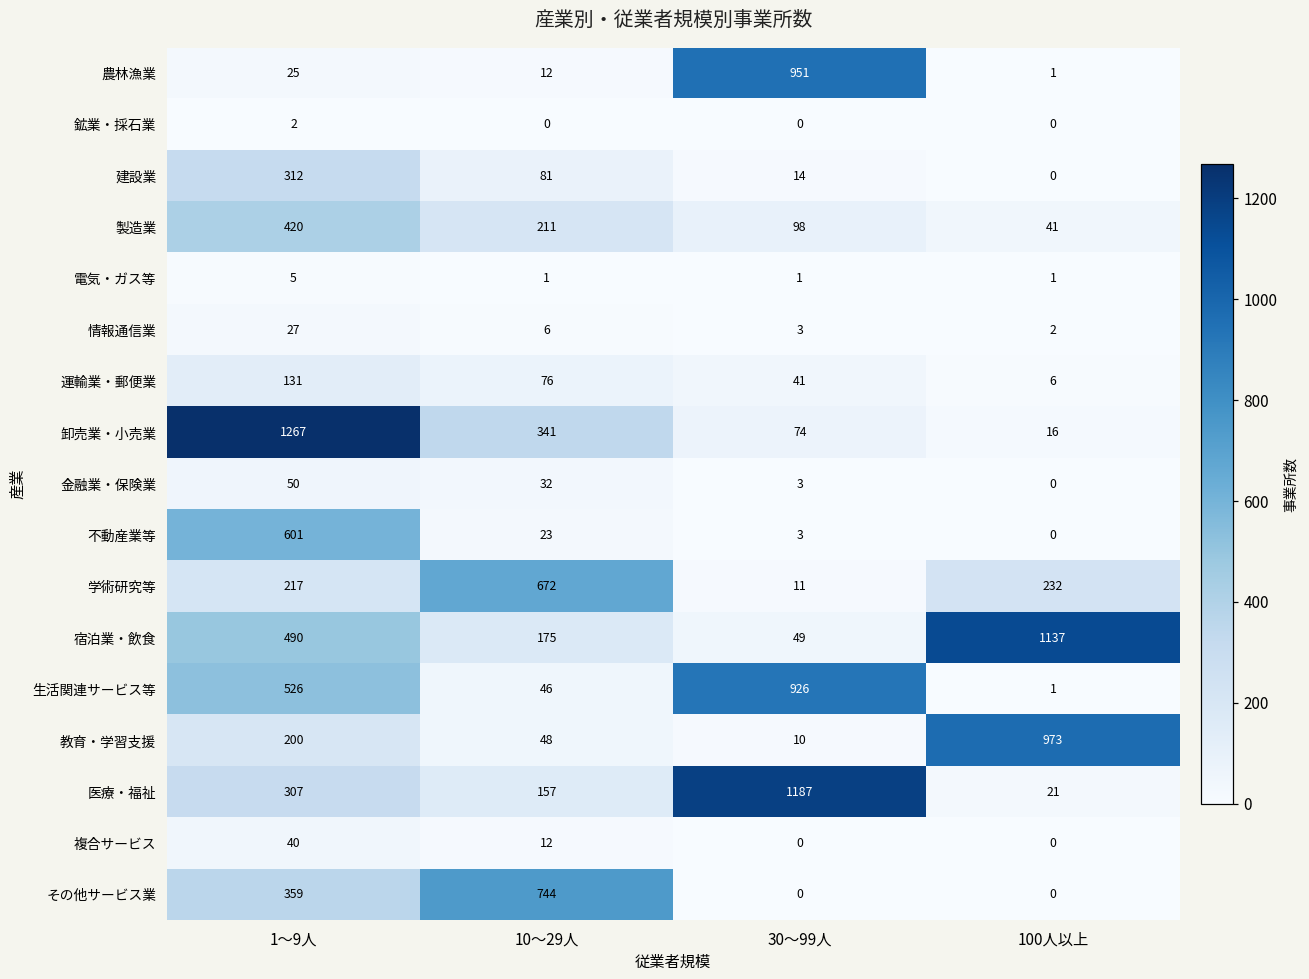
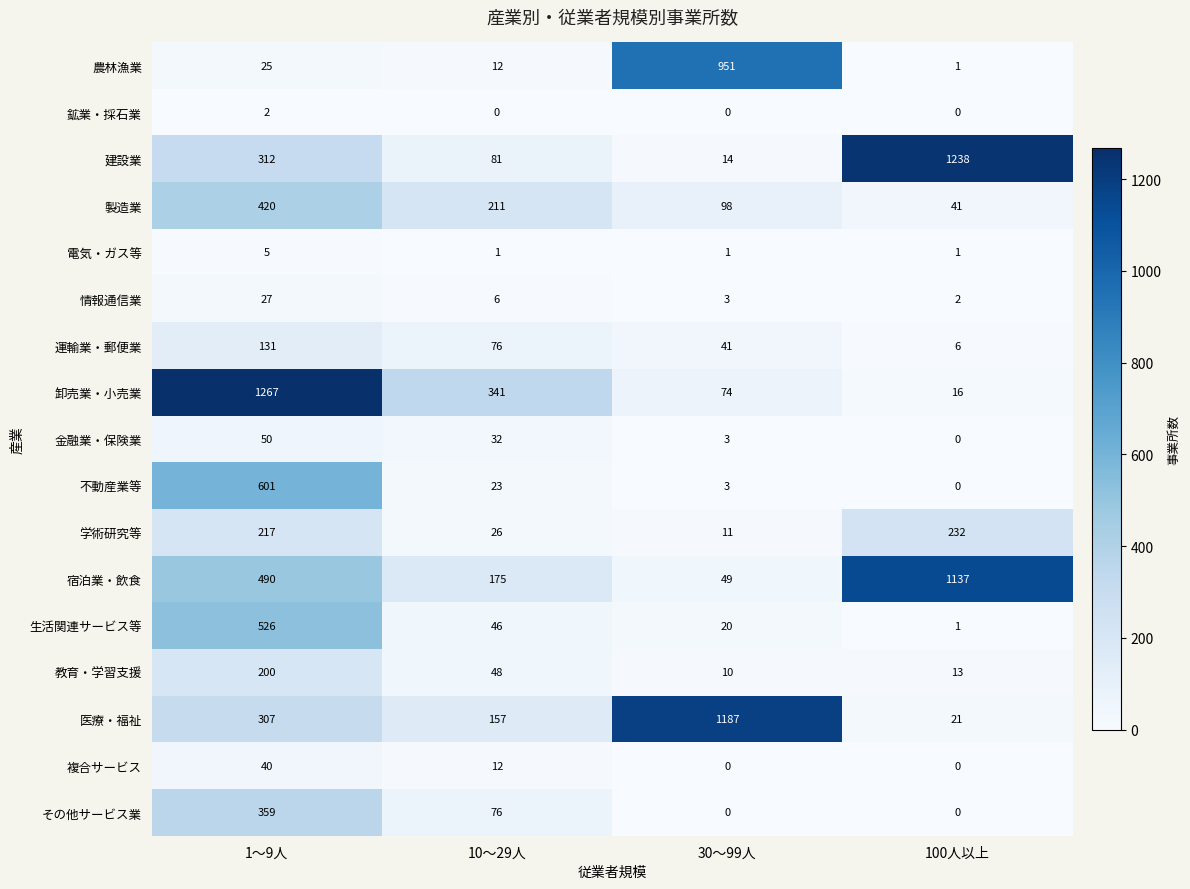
  {
    "農林漁業": {
      "1～9人": 25,
      "10～29人": 12,
      "30～99人": 951,
      "100人以上": 1
    },
    "鉱業・採石業": {
      "1～9人": 2,
      "10～29人": 0,
      "30～99人": 0,
      "100人以上": 0
    },
    "建設業": {
      "1～9人": 312,
      "10～29人": 81,
      "30～99人": 14,
-     "100人以上": 0
+     "100人以上": 1238
    },
    "製造業": {
      "1～9人": 420,
      "10～29人": 211,
      "30～99人": 98,
      "100人以上": 41
    },
    "電気・ガス等": {
      "1～9人": 5,
      "10～29人": 1,
      "30～99人": 1,
      "100人以上": 1
    },
    "情報通信業": {
      "1～9人": 27,
      "10～29人": 6,
      "30～99人": 3,
      "100人以上": 2
    },
    "運輸業・郵便業": {
      "1～9人": 131,
      "10～29人": 76,
      "30～99人": 41,
      "100人以上": 6
    },
    "卸売業・小売業": {
      "1～9人": 1267,
      "10～29人": 341,
      "30～99人": 74,
      "100人以上": 16
    },
    "金融業・保険業": {
      "1～9人": 50,
      "10～29人": 32,
      "30～99人": 3,
      "100人以上": 0
    },
    "不動産業等": {
      "1～9人": 601,
      "10～29人": 23,
      "30～99人": 3,
      "100人以上": 0
    },
    "学術研究等": {
      "1～9人": 217,
-     "10～29人": 672,
+     "10～29人": 26,
      "30～99人": 11,
      "100人以上": 232
    },
    "宿泊業・飲食": {
      "1～9人": 490,
      "10～29人": 175,
      "30～99人": 49,
      "100人以上": 1137
    },
    "生活関連サービス等": {
      "1～9人": 526,
      "10～29人": 46,
-     "30～99人": 926,
+     "30～99人": 20,
      "100人以上": 1
    },
    "教育・学習支援": {
      "1～9人": 200,
      "10～29人": 48,
      "30～99人": 10,
-     "100人以上": 973
+     "100人以上": 13
    },
    "医療・福祉": {
      "1～9人": 307,
      "10～29人": 157,
      "30～99人": 1187,
      "100人以上": 21
    },
    "複合サービス": {
      "1～9人": 40,
      "10～29人": 12,
      "30～99人": 0,
      "100人以上": 0
    },
    "その他サービス業": {
      "1～9人": 359,
-     "10～29人": 744,
+     "10～29人": 76,
      "30～99人": 0,
      "100人以上": 0
    }
  }
